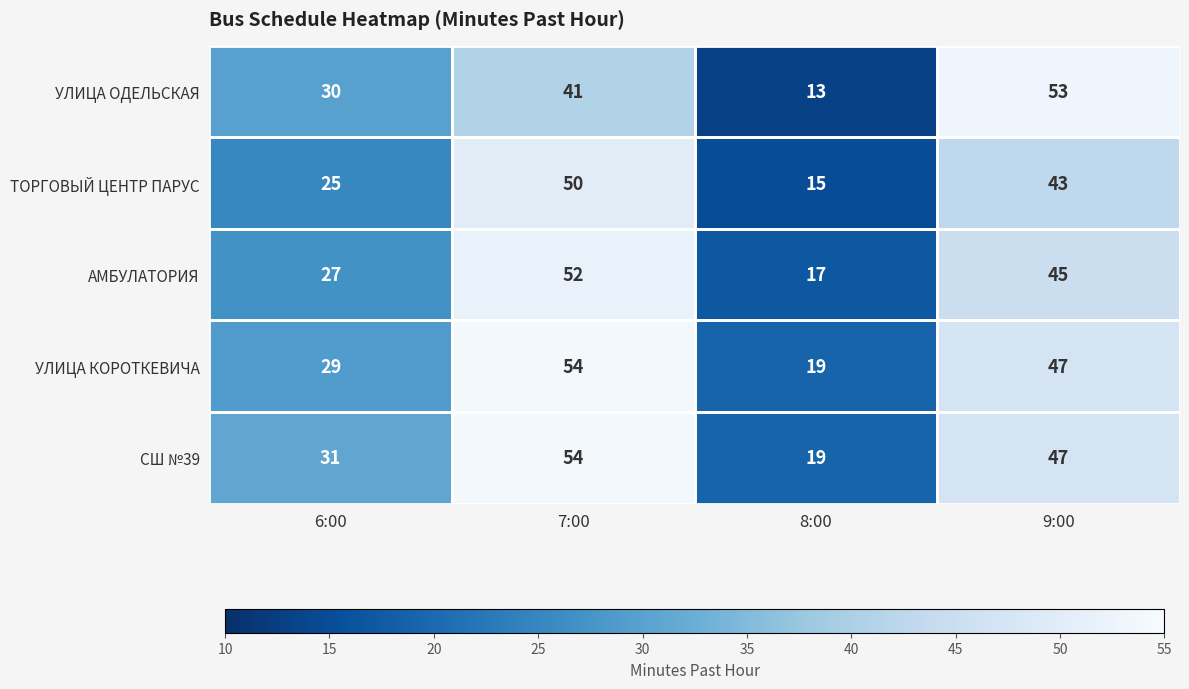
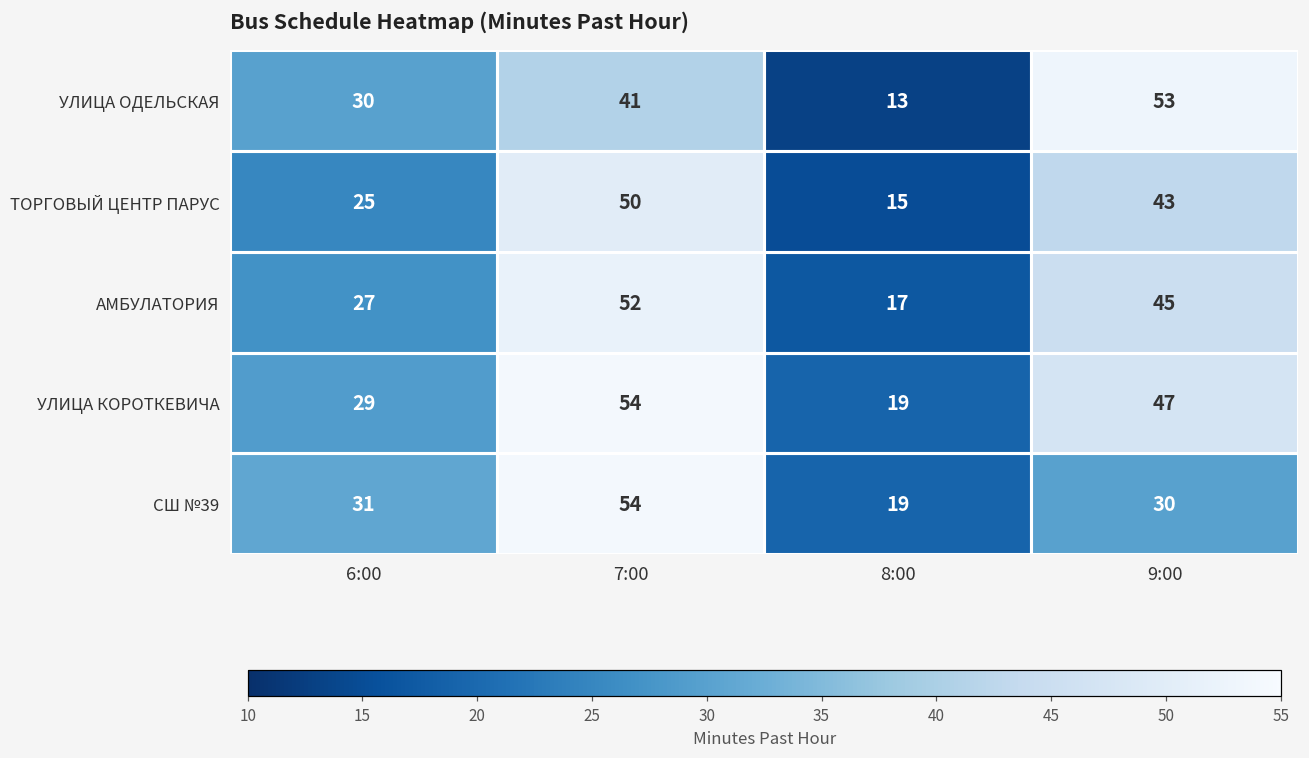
  {
    "УЛИЦА ОДЕЛЬСКАЯ": {
      "6:00": 30,
      "7:00": 41,
      "8:00": 13,
      "9:00": 53
    },
    "ТОРГОВЫЙ ЦЕНТР ПАРУС": {
      "6:00": 25,
      "7:00": 50,
      "8:00": 15,
      "9:00": 43
    },
    "АМБУЛАТОРИЯ": {
      "6:00": 27,
      "7:00": 52,
      "8:00": 17,
      "9:00": 45
    },
    "УЛИЦА КОРОТКЕВИЧА": {
      "6:00": 29,
      "7:00": 54,
      "8:00": 19,
      "9:00": 47
    },
    "СШ №39": {
      "6:00": 31,
      "7:00": 54,
      "8:00": 19,
-     "9:00": 47
+     "9:00": 30
    }
  }
